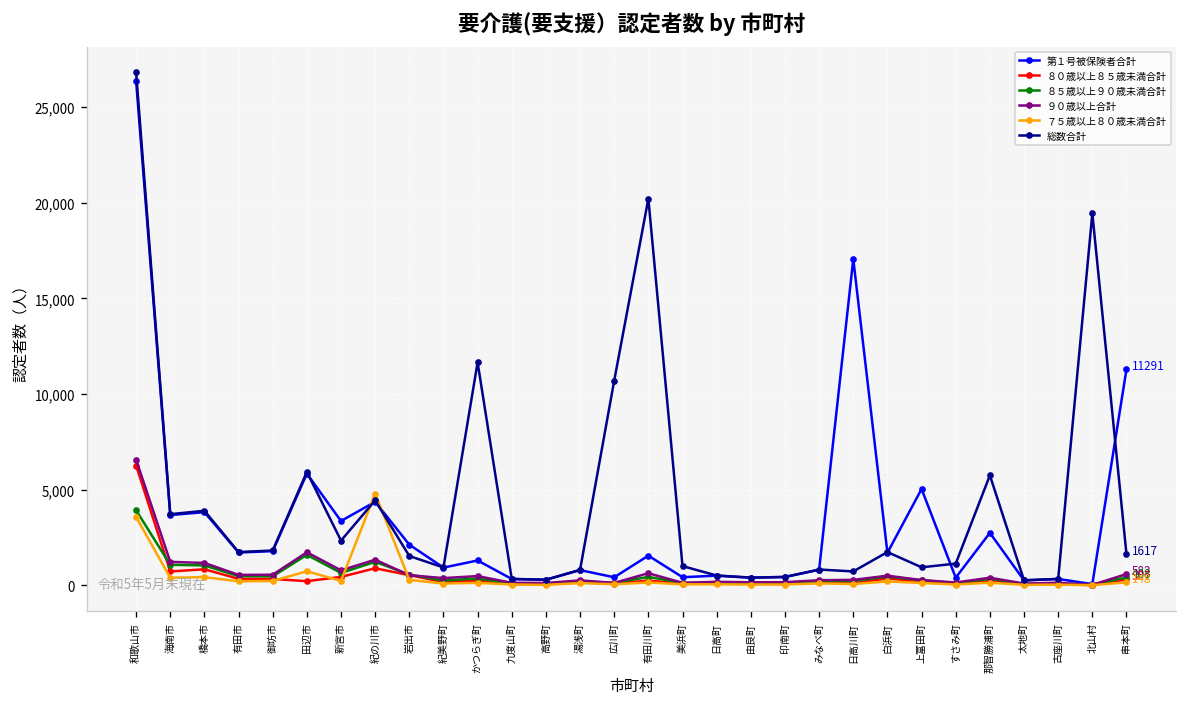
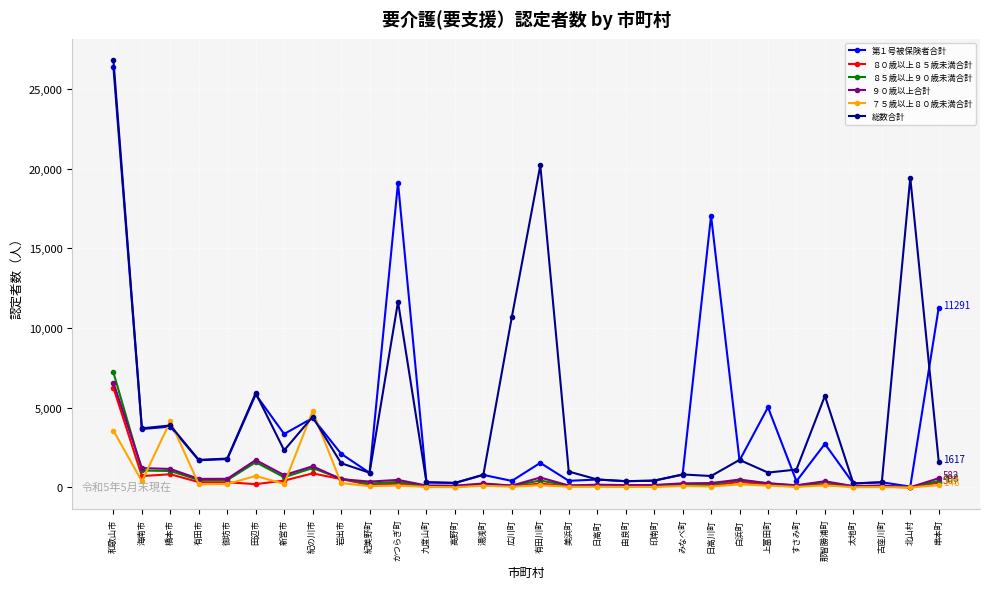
  {
    "第１号被保険者合計": {
      "和歌山市": "26,400",
      "新宮市": "3,400",
      "岩出市": "2,100",
-     "かつらぎ町": "1,300",
+     "かつらぎ町": "19,100",
      "広川町": "400",
      "有田川町": "1,500",
      "美浜町": "400",
      "日高川町": "17,100",
      "上富田町": "5,000",
      "すさみ町": "400",
      "那智勝浦町": "2,700"
    },
    "８０歳以上８５歳未満合計": {
      "和歌山市": "6,300",
      "海南市": "700",
      "橋本市": "800",
      "田辺市": "200",
      "新宮市": "400",
      "紀の川市": "900"
    },
    "８５歳以上９０歳未満合計": {
-     "和歌山市": "3,900",
+     "和歌山市": "7,200",
      "有田川町": "400"
    },
    "９０歳以上合計": {
      "和歌山市": "6,600",
      "有田川町": "600"
    },
    "７５歳以上８０歳未満合計": {
      "和歌山市": "3,600",
      "海南市": "400",
-     "橋本市": "400",
+     "橋本市": "4,200",
      "田辺市": "700",
      "新宮市": "200",
      "紀の川市": "4,800",
      "岩出市": "300"
    },
    "総数合計": {
      "串本町": "1617"
    }
  }
